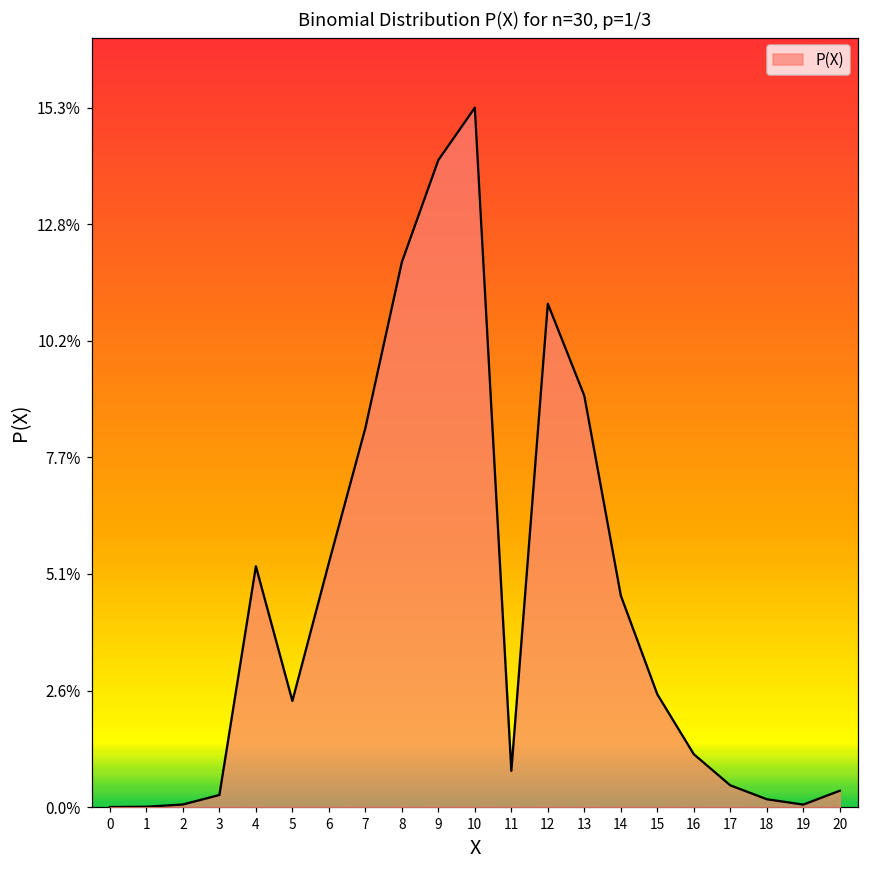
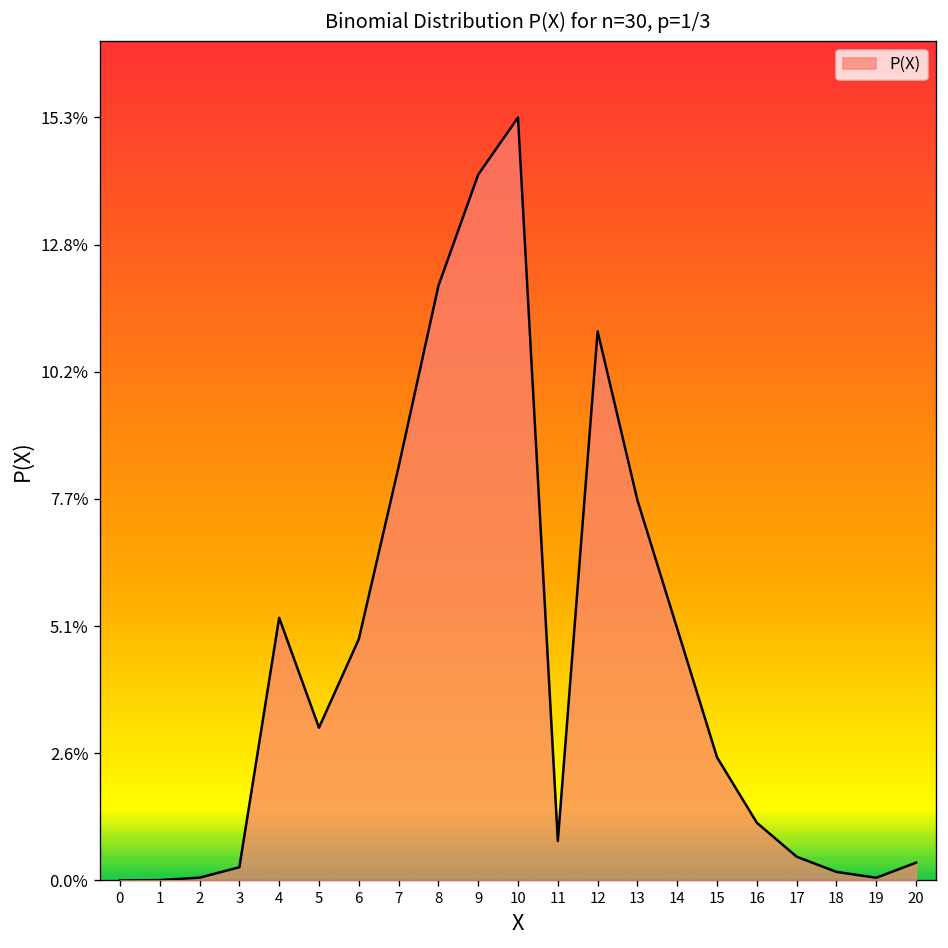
  {
    "0": "0.0%",
    "1": "0.0%",
    "2": "0.1%",
    "3": "0.3%",
    "4": "5.3%",
-   "5": "2.3%",
-   "6": "5.3%",
+   "5": "3.1%",
+   "6": "4.8%",
    "7": "8.3%",
    "8": "11.9%",
    "9": "14.2%",
    "10": "15.3%",
    "11": "0.8%",
    "12": "11.0%",
-   "13": "9.0%",
-   "14": "4.6%",
+   "13": "7.6%",
+   "14": "5.0%",
    "15": "2.5%",
    "16": "1.2%",
    "17": "0.5%",
    "18": "0.2%",
    "19": "0.1%",
    "20": "0.4%"
  }
